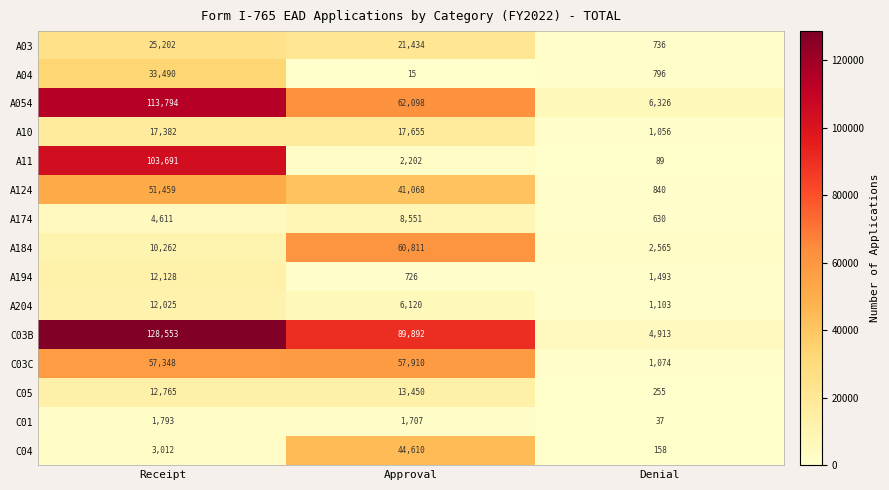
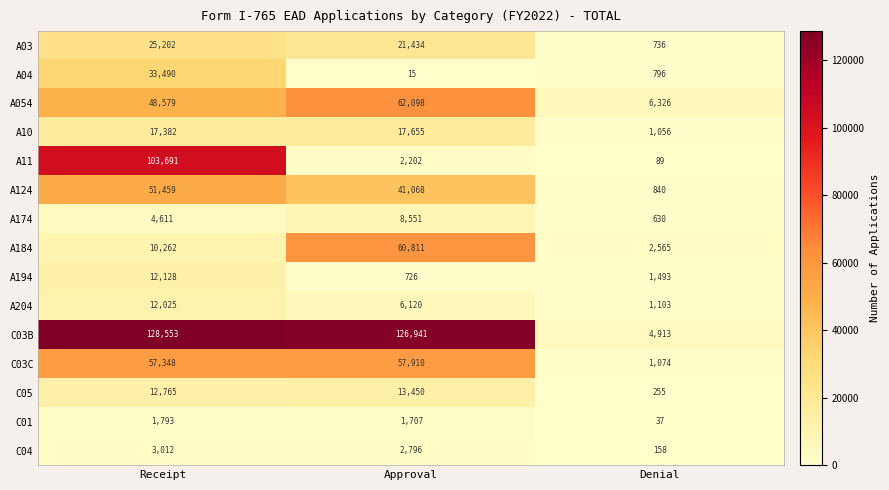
  {
    "A03": {
      "Receipt": "25,202",
      "Approval": "21,434",
      "Denial": "736"
    },
    "A04": {
      "Receipt": "33,490",
      "Approval": "15",
      "Denial": "796"
    },
    "A054": {
-     "Receipt": "113,794",
+     "Receipt": "48,579",
      "Approval": "62,098",
      "Denial": "6,326"
    },
    "A10": {
      "Receipt": "17,382",
      "Approval": "17,655",
      "Denial": "1,056"
    },
    "A11": {
      "Receipt": "103,691",
      "Approval": "2,202",
      "Denial": "89"
    },
    "A124": {
      "Receipt": "51,459",
      "Approval": "41,068",
      "Denial": "840"
    },
    "A174": {
      "Receipt": "4,611",
      "Approval": "8,551",
      "Denial": "630"
    },
    "A184": {
      "Receipt": "10,262",
      "Approval": "60,811",
      "Denial": "2,565"
    },
    "A194": {
      "Receipt": "12,128",
      "Approval": "726",
      "Denial": "1,493"
    },
    "A204": {
      "Receipt": "12,025",
      "Approval": "6,120",
      "Denial": "1,103"
    },
    "C03B": {
      "Receipt": "128,553",
-     "Approval": "89,892",
+     "Approval": "126,941",
      "Denial": "4,913"
    },
    "C03C": {
      "Receipt": "57,348",
      "Approval": "57,910",
      "Denial": "1,074"
    },
    "C05": {
      "Receipt": "12,765",
      "Approval": "13,450",
      "Denial": "255"
    },
    "C01": {
      "Receipt": "1,793",
      "Approval": "1,707",
      "Denial": "37"
    },
    "C04": {
      "Receipt": "3,012",
-     "Approval": "44,610",
+     "Approval": "2,796",
      "Denial": "158"
    }
  }
